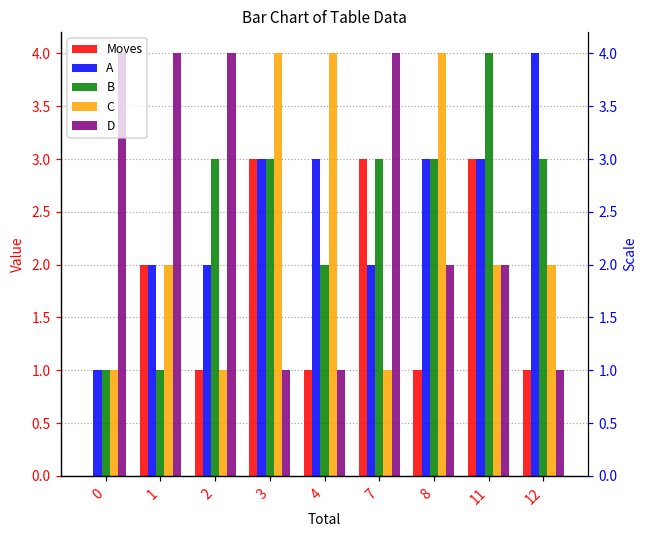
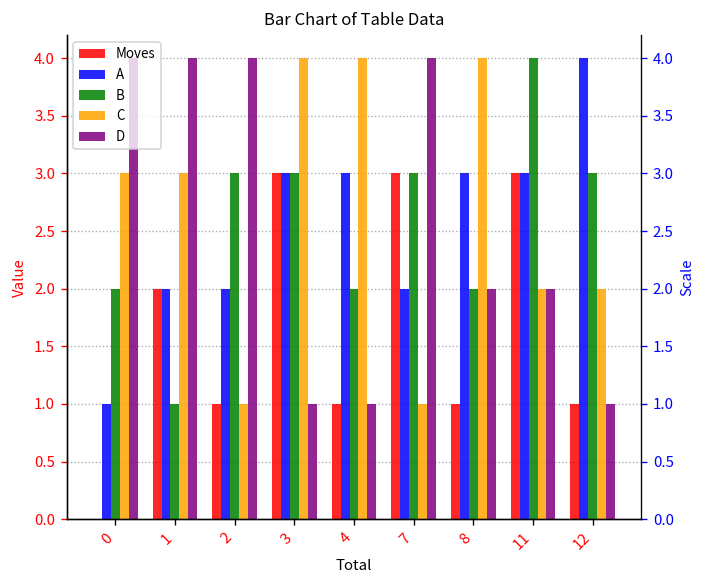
  {
    "Moves": {
      "0": 0,
      "1": 2,
      "2": 1,
      "3": 3,
      "4": 1,
      "7": 3,
      "8": 1,
      "11": 3,
      "12": 1
    },
    "A": {
      "0": 1,
      "1": 2,
      "2": 2,
      "3": 3,
      "4": 3,
      "7": 2,
      "8": 3,
      "11": 3,
      "12": 4
    },
    "B": {
-     "0": 1,
+     "0": 2,
      "1": 1,
      "2": 3,
      "3": 3,
      "4": 2,
      "7": 3,
-     "8": 3,
+     "8": 2,
      "11": 4,
      "12": 3
    },
    "C": {
-     "0": 1,
-     "1": 2,
+     "0": 3,
+     "1": 3,
      "2": 1,
      "3": 4,
      "4": 4,
      "7": 1,
      "8": 4,
      "11": 2,
      "12": 2
    },
    "D": {
      "1": 4,
      "2": 4,
      "3": 1,
      "4": 1,
      "7": 4,
      "8": 2,
      "11": 2,
      "12": 1
    }
  }
